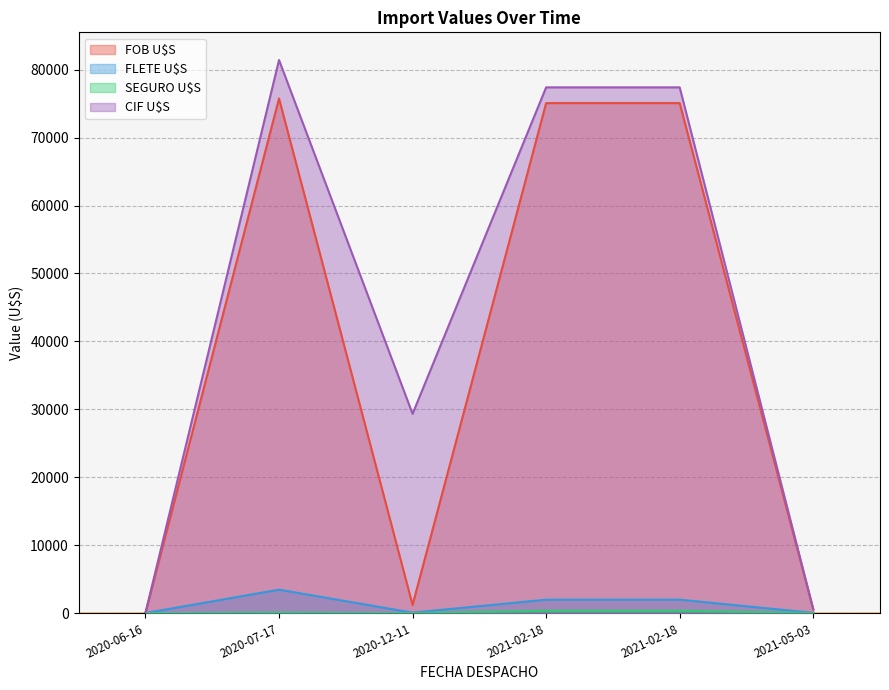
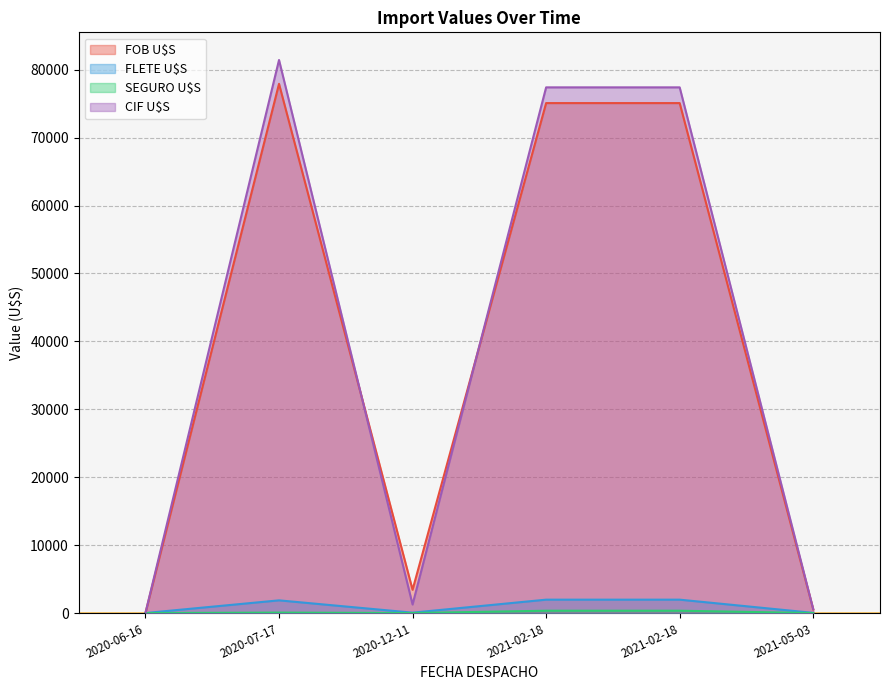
  {
    "FOB U$S": {
-     "2020-07-17": 76000,
-     "2020-12-11": 1000
+     "2020-07-17": 78000,
+     "2020-12-11": 3000
    },
    "FLETE U$S": {
-     "2020-07-17": 3000
+     "2020-07-17": 2000
    },
    "SEGURO U$S": {
      "2020-07-17": 0
    },
    "CIF U$S": {
      "2020-07-17": 81000,
-     "2020-12-11": 29000
+     "2020-12-11": 1000
    }
  }
